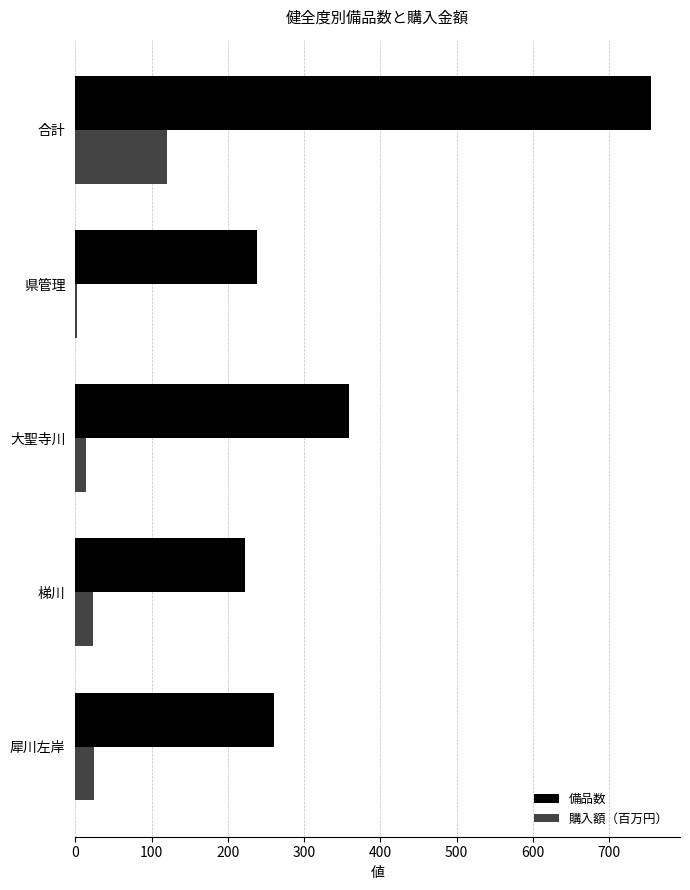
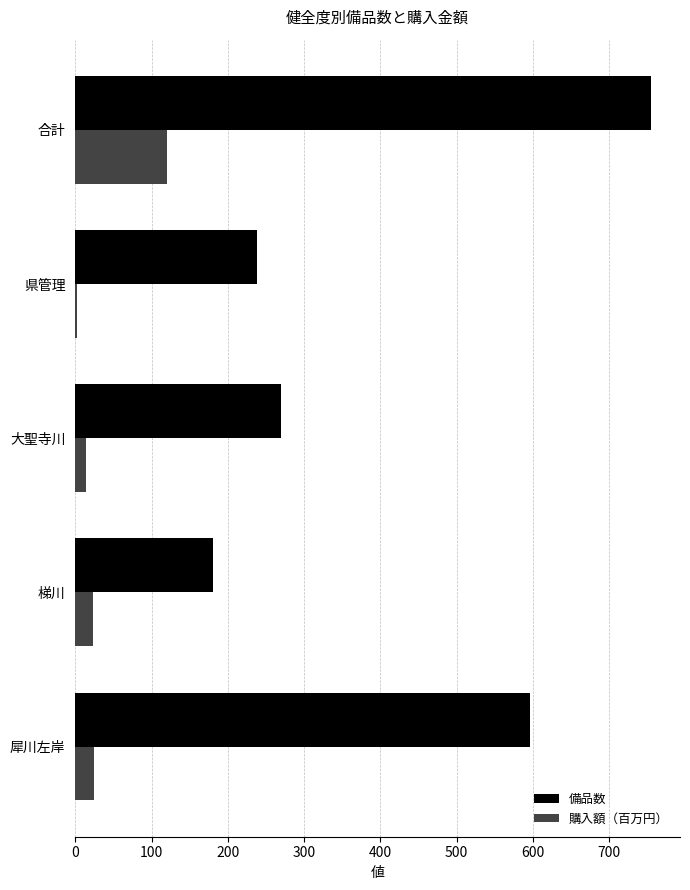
  {
    "備品数": {
      "合計": 760,
      "県管理": 240,
-     "大聖寺川": 360,
-     "梯川": 220,
-     "犀川左岸": 260
+     "大聖寺川": 270,
+     "梯川": 180,
+     "犀川左岸": 600
    },
    "購入額（百万円）": {
      "合計": 120,
      "大聖寺川": 10,
      "梯川": 20,
      "犀川左岸": 20
    }
  }
